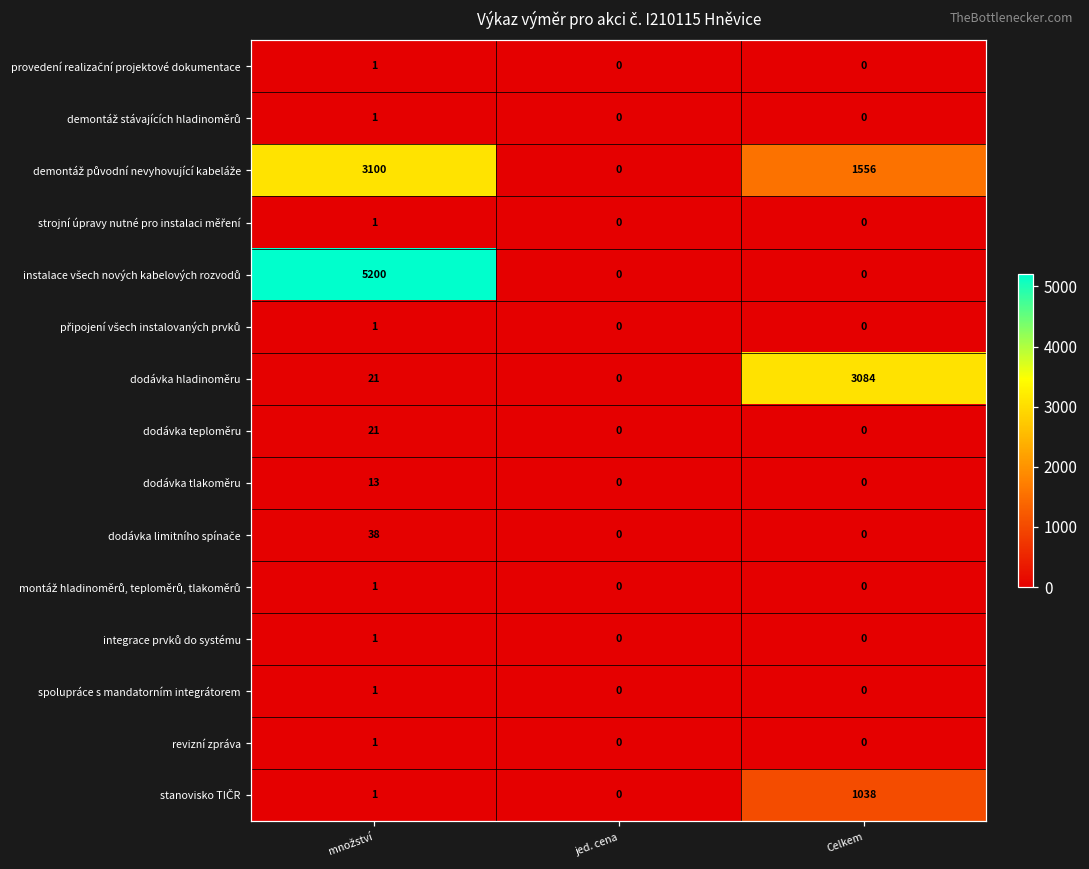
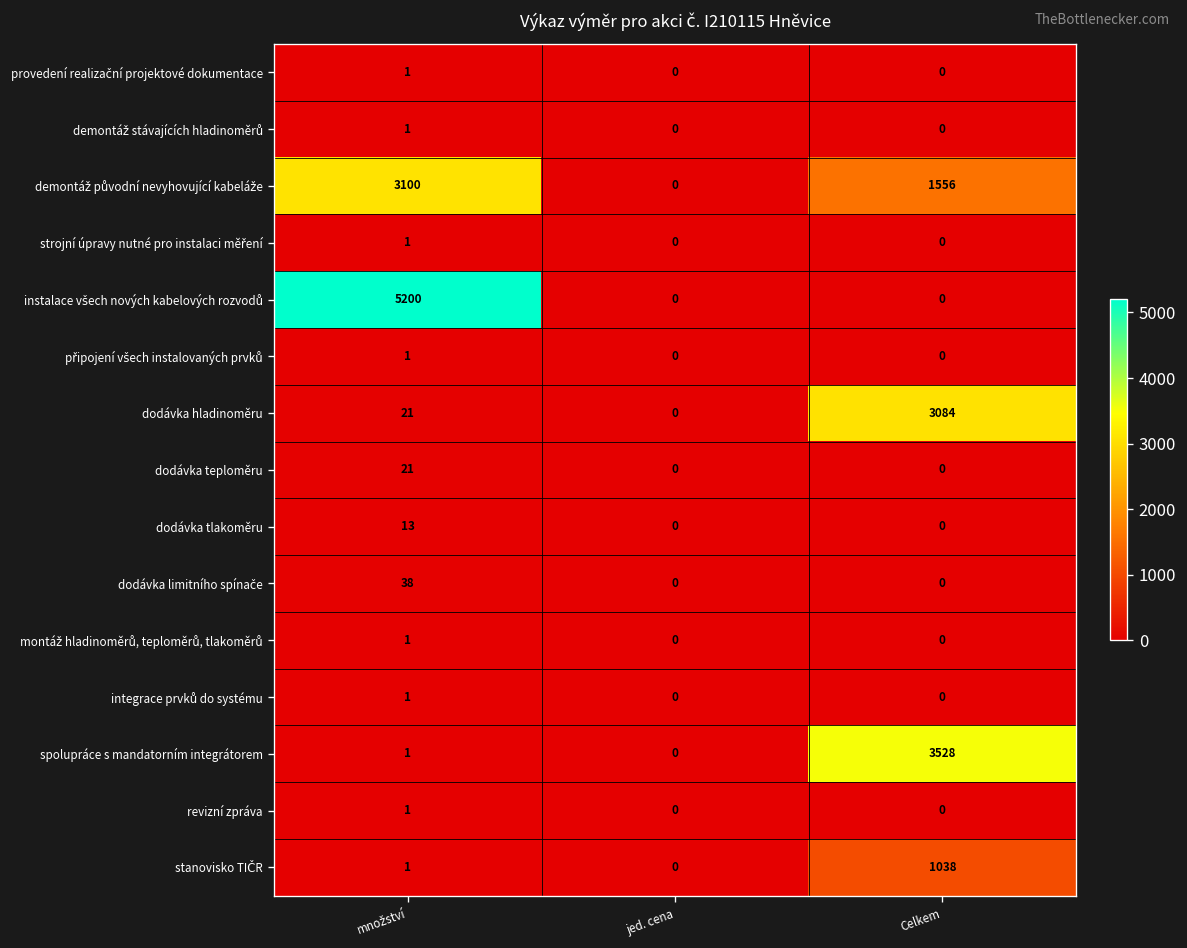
  {
    "provedení realizační projektové dokumentace": {
      "množství": 1,
      "jed. cena": 0,
      "Celkem": 0
    },
    "demontáž stávajících hladinoměrů": {
      "množství": 1,
      "jed. cena": 0,
      "Celkem": 0
    },
    "demontáž původní nevyhovující kabeláže": {
      "množství": 3100,
      "jed. cena": 0,
      "Celkem": 1556
    },
    "strojní úpravy nutné pro instalaci měření": {
      "množství": 1,
      "jed. cena": 0,
      "Celkem": 0
    },
    "instalace všech nových kabelových rozvodů": {
      "množství": 5200,
      "jed. cena": 0,
      "Celkem": 0
    },
    "připojení všech instalovaných prvků": {
      "množství": 1,
      "jed. cena": 0,
      "Celkem": 0
    },
    "dodávka hladinoměru": {
      "množství": 21,
      "jed. cena": 0,
      "Celkem": 3084
    },
    "dodávka teploměru": {
      "množství": 21,
      "jed. cena": 0,
      "Celkem": 0
    },
    "dodávka tlakoměru": {
      "množství": 13,
      "jed. cena": 0,
      "Celkem": 0
    },
    "dodávka limitního spínače": {
      "množství": 38,
      "jed. cena": 0,
      "Celkem": 0
    },
    "montáž hladinoměrů, teploměrů, tlakoměrů": {
      "množství": 1,
      "jed. cena": 0,
      "Celkem": 0
    },
    "integrace prvků do systému": {
      "množství": 1,
      "jed. cena": 0,
      "Celkem": 0
    },
    "spolupráce s mandatorním integrátorem": {
      "množství": 1,
      "jed. cena": 0,
-     "Celkem": 0
+     "Celkem": 3528
    },
    "revizní zpráva": {
      "množství": 1,
      "jed. cena": 0,
      "Celkem": 0
    },
    "stanovisko TIČR": {
      "množství": 1,
      "jed. cena": 0,
      "Celkem": 1038
    }
  }
